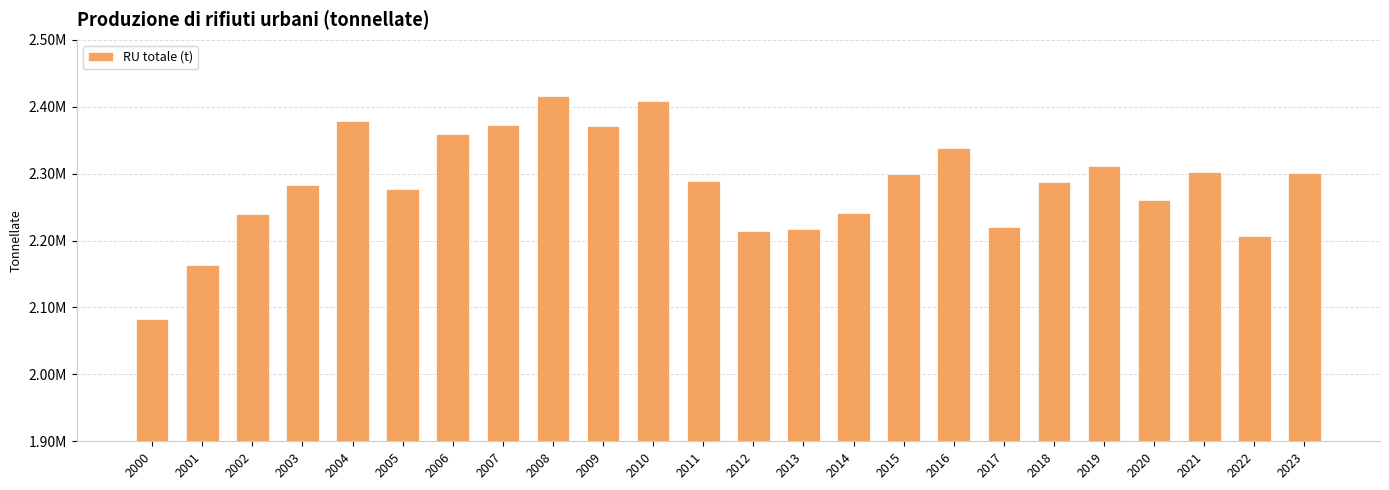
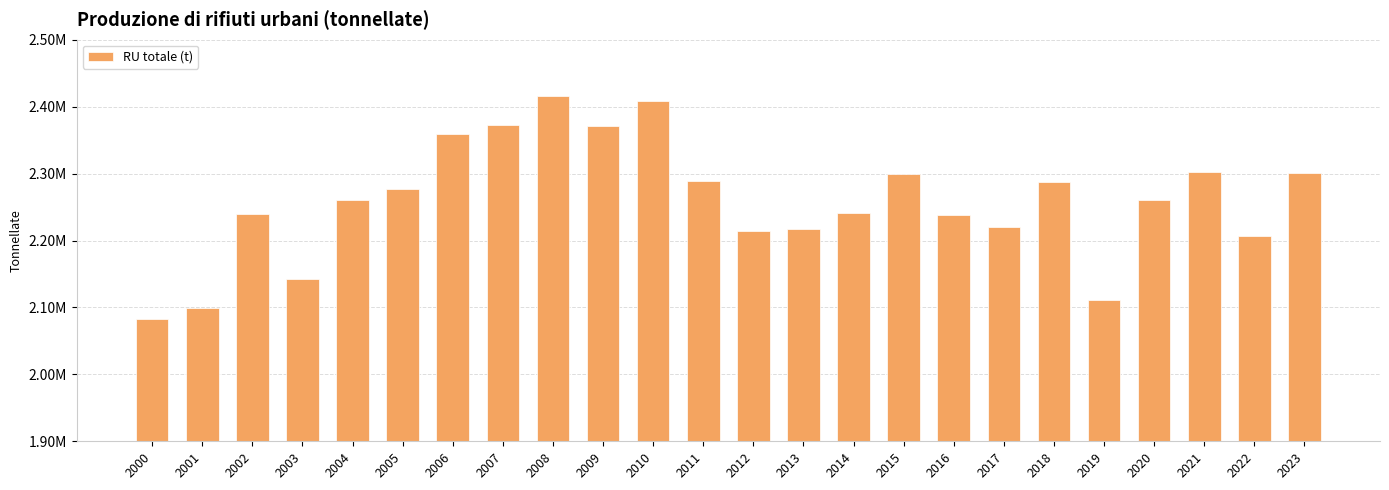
  {
    "2000": 2080000,
-   "2001": 2160000,
+   "2001": 2100000,
    "2002": 2240000,
-   "2003": 2280000,
-   "2004": 2380000,
+   "2003": 2140000,
+   "2004": 2260000,
    "2005": 2280000,
    "2006": 2360000,
    "2007": 2370000,
    "2008": 2420000,
    "2009": 2370000,
    "2010": 2410000,
    "2011": 2290000,
    "2012": 2210000,
    "2013": 2220000,
    "2014": 2240000,
    "2015": 2300000,
-   "2016": 2340000,
+   "2016": 2240000,
    "2017": 2220000,
    "2018": 2290000,
-   "2019": 2310000,
+   "2019": 2110000,
    "2020": 2260000,
    "2021": 2300000,
    "2022": 2210000,
    "2023": 2300000
  }
